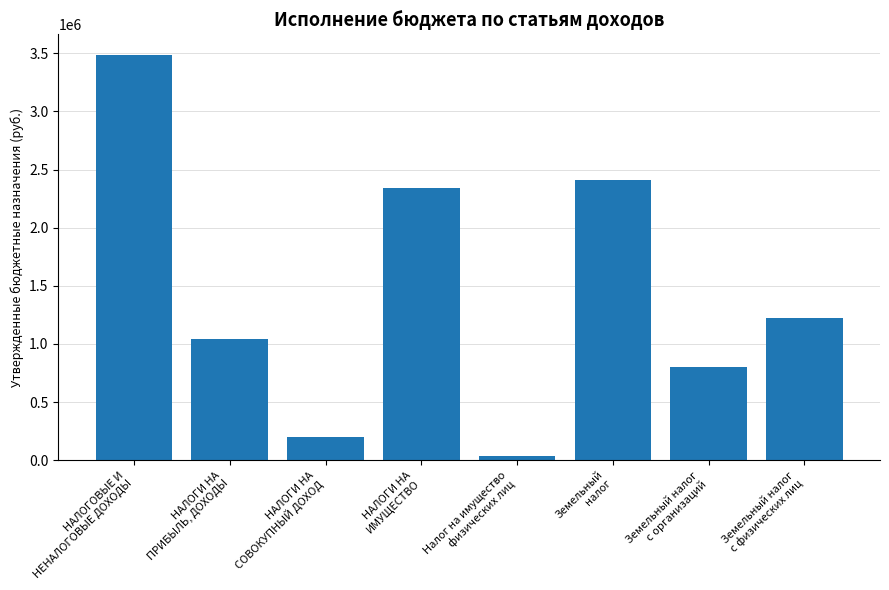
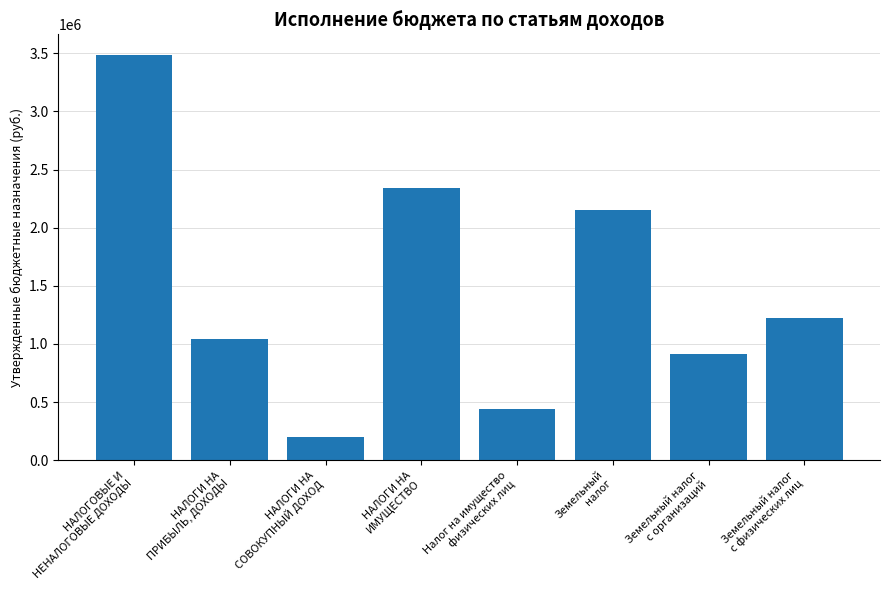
  {
    "НАЛОГОВЫЕ И НЕНАЛОГОВЫЕ ДОХОДЫ": 3490000,
    "НАЛОГИ НА ПРИБЫЛЬ, ДОХОДЫ": 1040000,
    "НАЛОГИ НА СОВОКУПНЫЙ ДОХОД": 200000,
    "НАЛОГИ НА ИМУЩЕСТВО": 2340000,
-   "Налог на имущество физических лиц": 40000,
-   "Земельный налог": 2410000,
-   "Земельный налог с организаций": 800000,
+   "Налог на имущество физических лиц": 440000,
+   "Земельный налог": 2150000,
+   "Земельный налог с организаций": 910000,
    "Земельный налог с физических лиц": 1220000
  }
